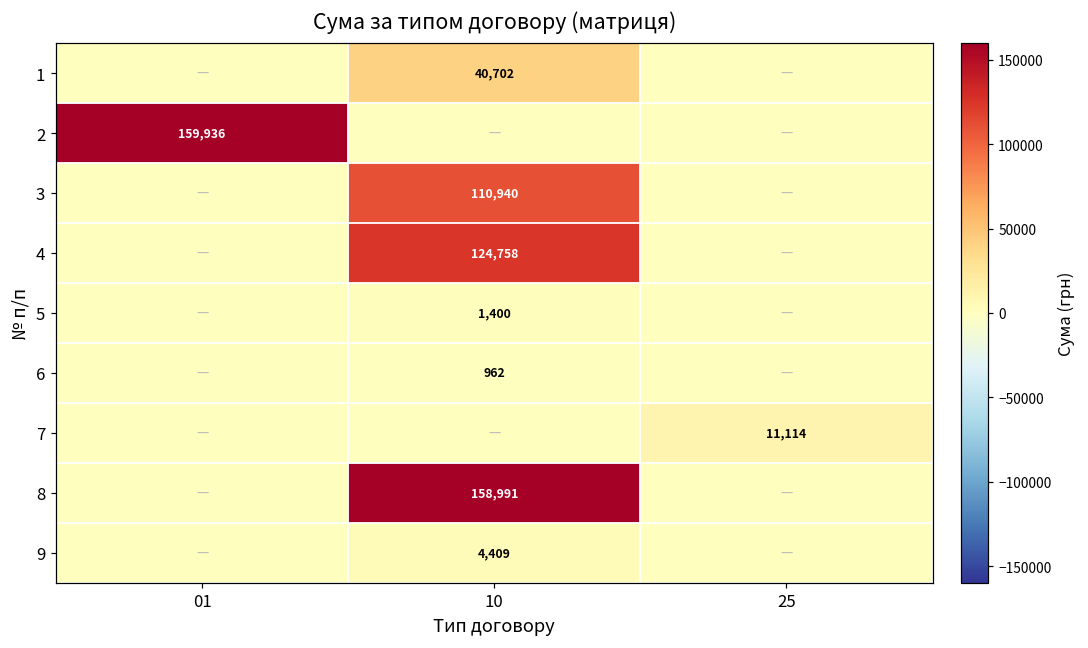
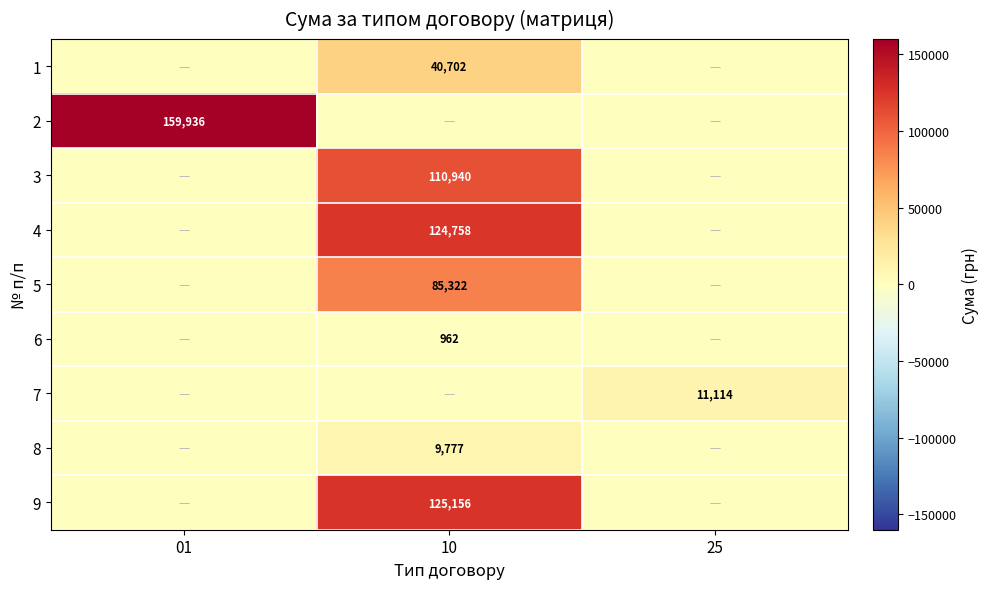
  {
    "1": {
      "10": "40,702"
    },
    "2": {
      "01": "159,936"
    },
    "3": {
      "10": "110,940"
    },
    "4": {
      "10": "124,758"
    },
    "5": {
-     "10": "1,400"
+     "10": "85,322"
    },
    "6": {
      "10": "962"
    },
    "7": {
      "25": "11,114"
    },
    "8": {
-     "10": "158,991"
+     "10": "9,777"
    },
    "9": {
-     "10": "4,409"
+     "10": "125,156"
    }
  }
